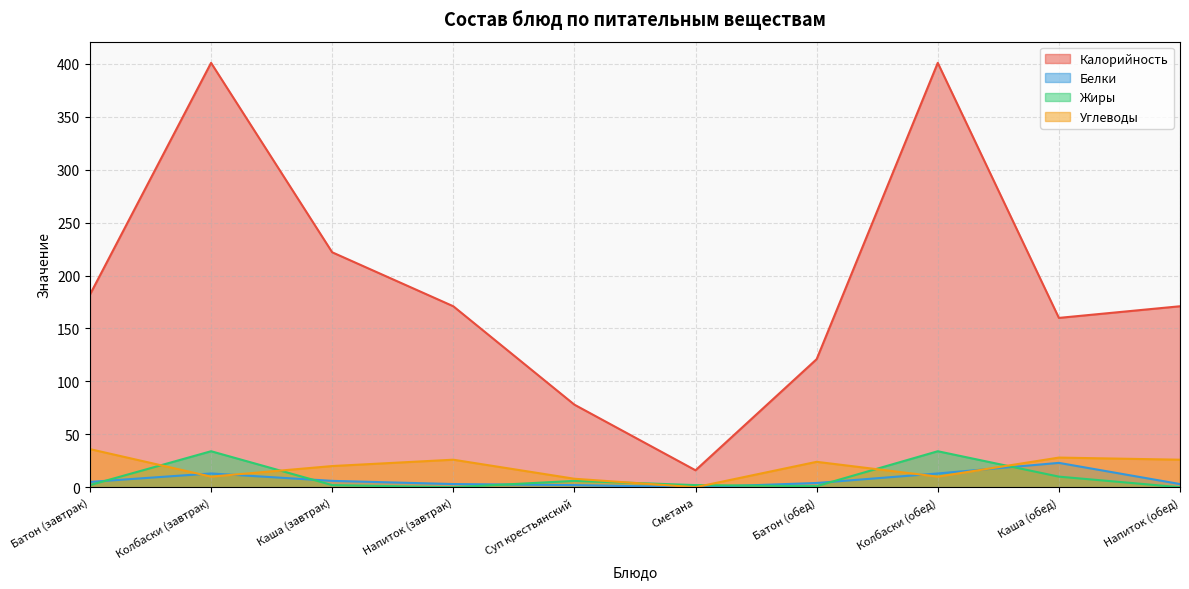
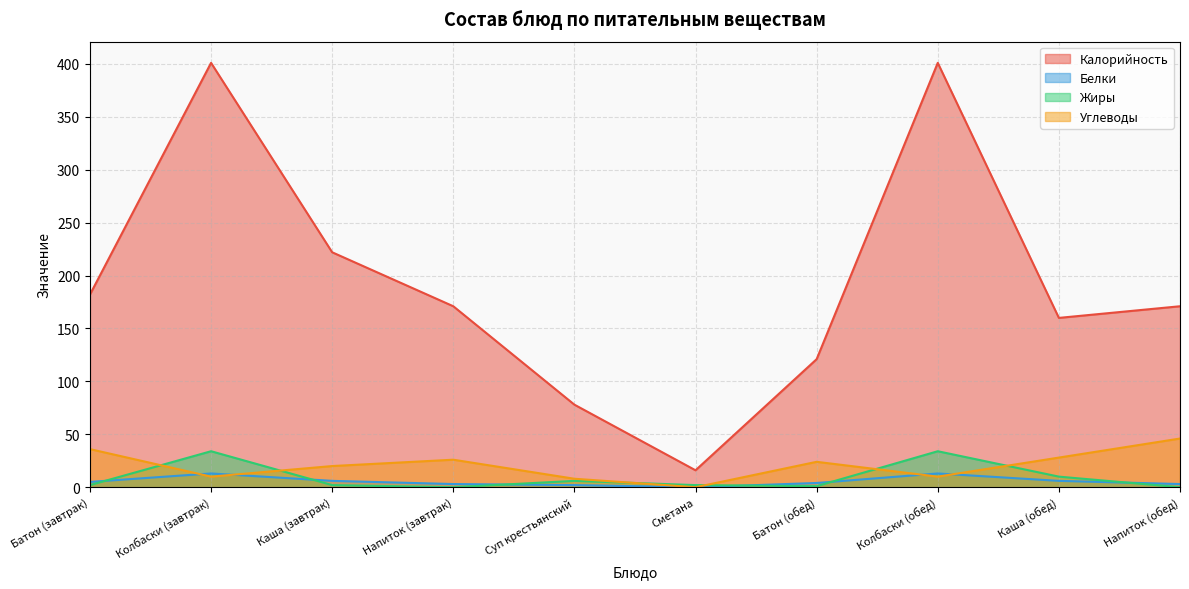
  {
    "Калорийность": {
      "Батон (завтрак)": 182,
      "Колбаски (завтрак)": 401,
      "Каша (завтрак)": 222,
      "Напиток (завтрак)": 171,
      "Суп крестьянский": 78,
      "Сметана": 16,
      "Батон (обед)": 121,
      "Колбаски (обед)": 401,
      "Каша (обед)": 160,
      "Напиток (обед)": 171
    },
    "Белки": {
      "Батон (завтрак)": 5,
      "Колбаски (завтрак)": 13,
      "Каша (завтрак)": 6,
      "Напиток (завтрак)": 3,
      "Суп крестьянский": 2,
      "Батон (обед)": 4,
      "Колбаски (обед)": 13,
-     "Каша (обед)": 23,
+     "Каша (обед)": 6,
      "Напиток (обед)": 3
    },
    "Жиры": {
      "Батон (завтрак)": 2,
      "Колбаски (завтрак)": 34,
      "Каша (завтрак)": 2,
      "Напиток (завтрак)": 0,
      "Батон (обед)": 1,
      "Колбаски (обед)": 34,
      "Каша (обед)": 10,
      "Напиток (обед)": 0
    },
    "Углеводы": {
      "Батон (завтрак)": 36,
      "Колбаски (завтрак)": 10,
      "Каша (завтрак)": 20,
      "Напиток (завтрак)": 26,
      "Батон (обед)": 24,
      "Колбаски (обед)": 10,
      "Каша (обед)": 28,
-     "Напиток (обед)": 26
+     "Напиток (обед)": 46
    }
  }
